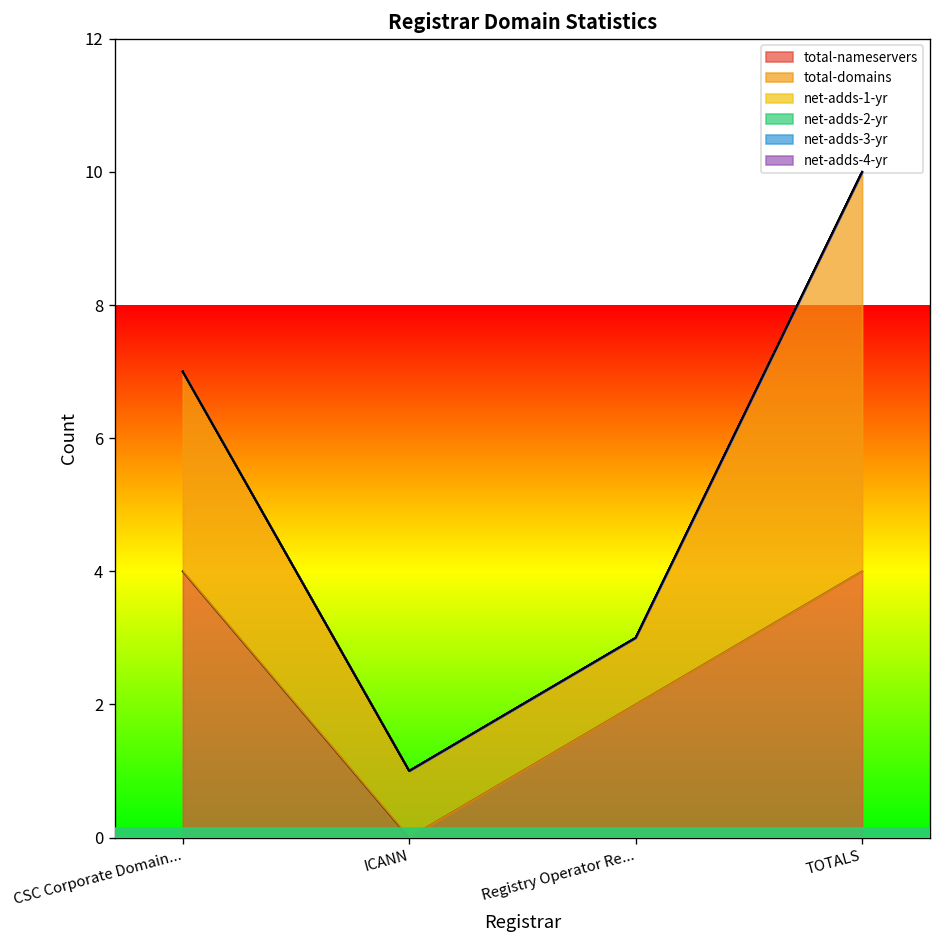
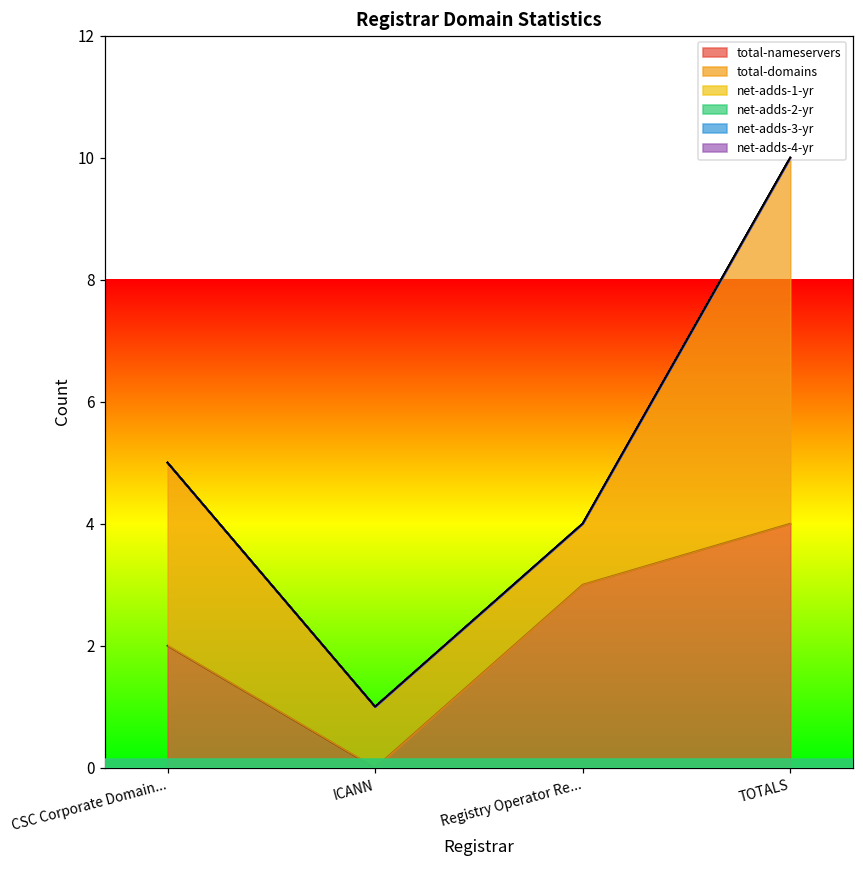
  {
    "total-nameservers": {
-     "CSC Corporate Domain...": 4,
-     "Registry Operator Re...": 2,
+     "CSC Corporate Domain...": 2,
+     "Registry Operator Re...": 3,
      "TOTALS": 4
    }
  }
